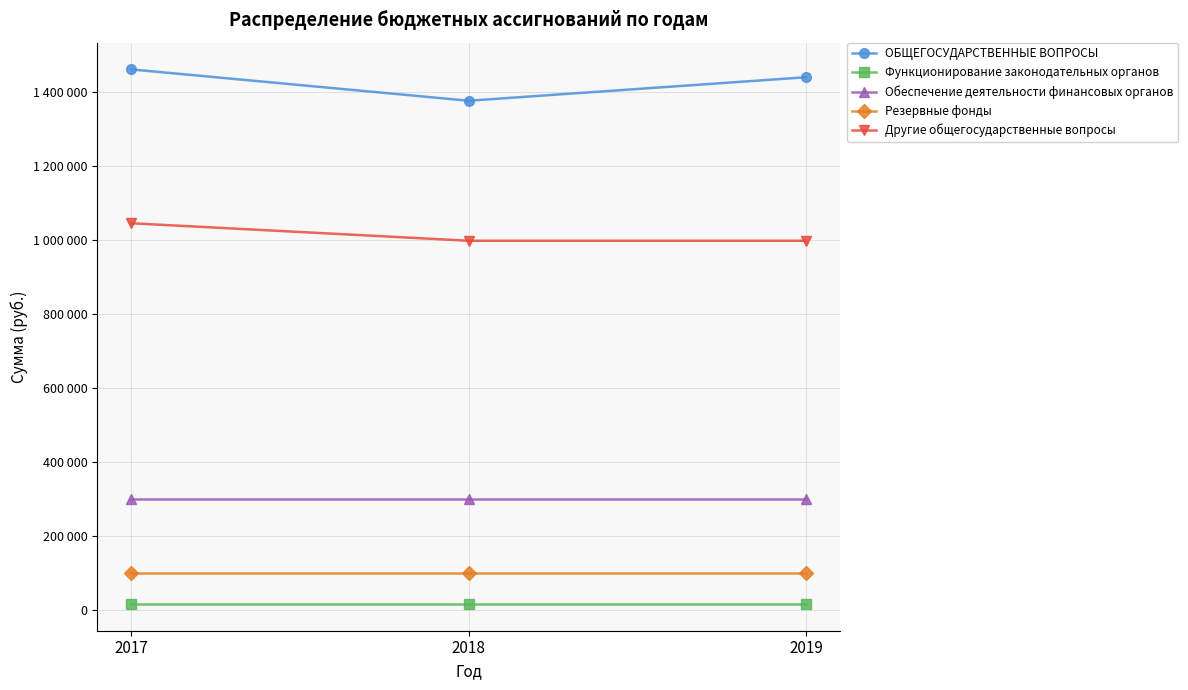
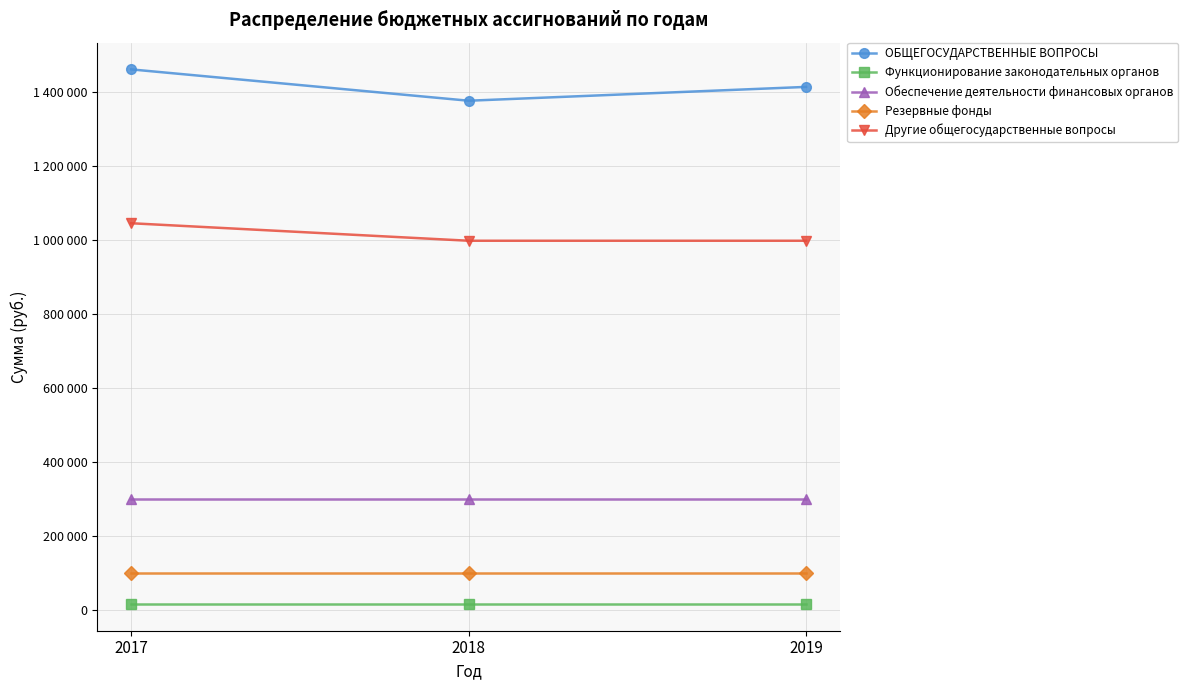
  {
    "ОБЩЕГОСУДАРСТВЕННЫЕ ВОПРОСЫ": {
      "2017": 1460000,
      "2018": 1380000,
-     "2019": 1440000
+     "2019": 1410000
    },
    "Функционирование законодательных органов": {
      "2017": 20000,
      "2018": 20000,
      "2019": 20000
    },
    "Обеспечение деятельности финансовых органов": {
      "2017": 300000,
      "2018": 300000,
      "2019": 300000
    }
  }
